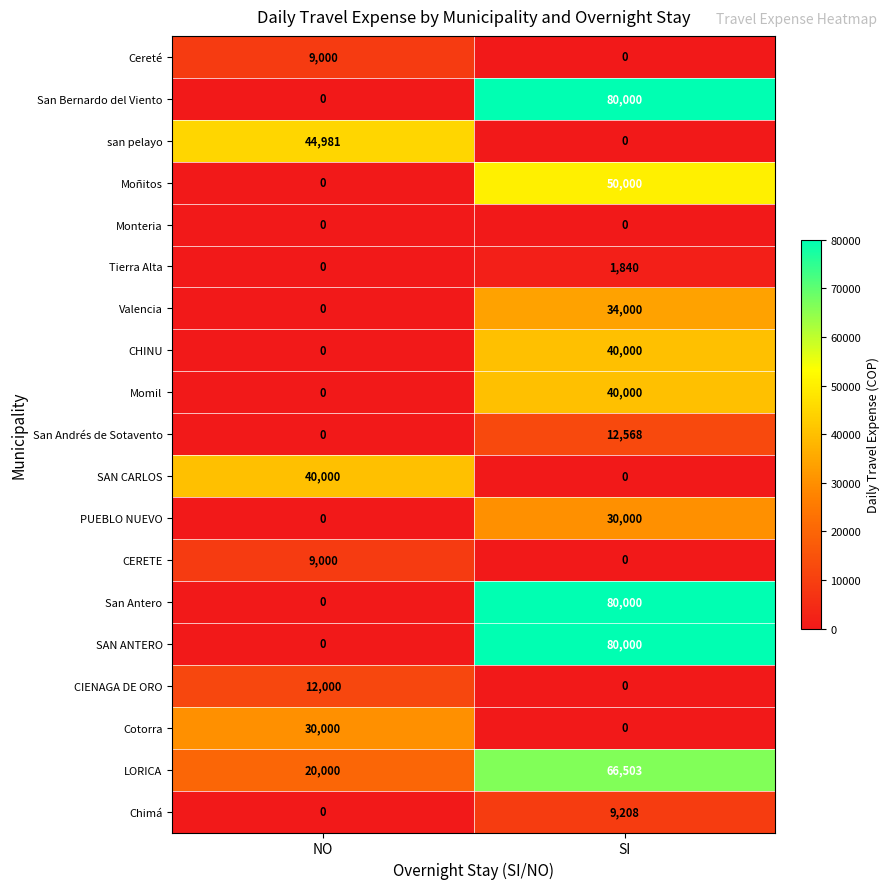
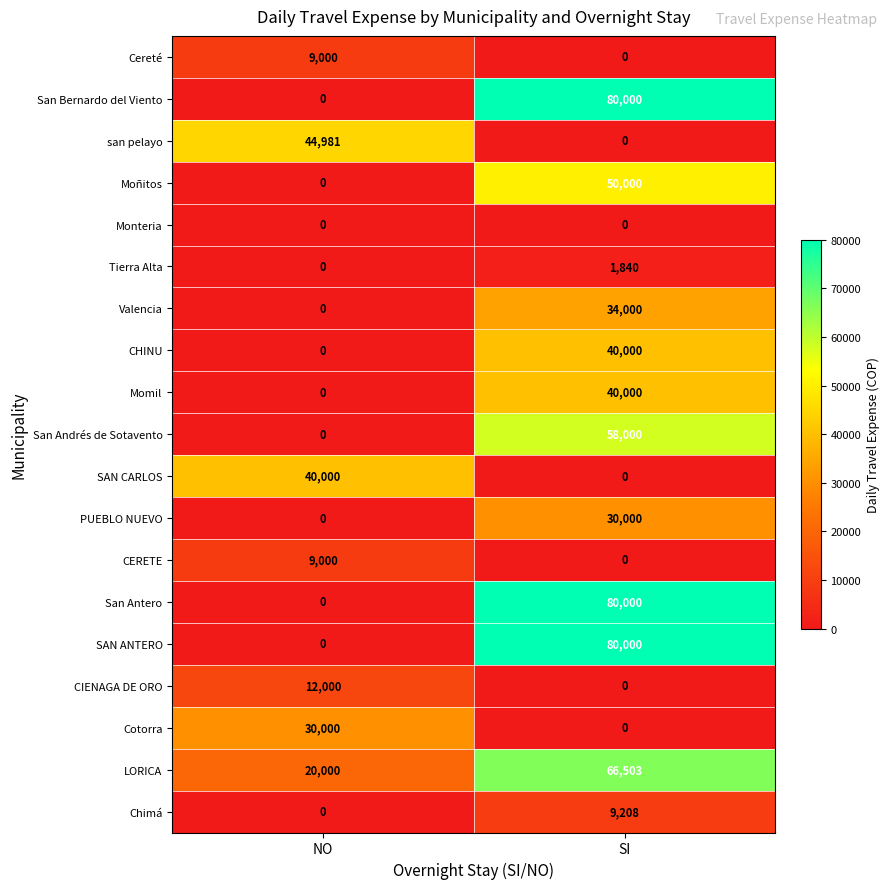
  {
    "Cereté": {
      "NO": "9,000",
      "SI": "0"
    },
    "San Bernardo del Viento": {
      "NO": "0",
      "SI": "80,000"
    },
    "san pelayo": {
      "NO": "44,981",
      "SI": "0"
    },
    "Moñitos": {
      "NO": "0",
      "SI": "50,000"
    },
    "Monteria": {
      "NO": "0",
      "SI": "0"
    },
    "Tierra Alta": {
      "NO": "0",
      "SI": "1,840"
    },
    "Valencia": {
      "NO": "0",
      "SI": "34,000"
    },
    "CHINU": {
      "NO": "0",
      "SI": "40,000"
    },
    "Momil": {
      "NO": "0",
      "SI": "40,000"
    },
    "San Andrés de Sotavento": {
      "NO": "0",
-     "SI": "12,568"
+     "SI": "58,000"
    },
    "SAN CARLOS": {
      "NO": "40,000",
      "SI": "0"
    },
    "PUEBLO NUEVO": {
      "NO": "0",
      "SI": "30,000"
    },
    "CERETE": {
      "NO": "9,000",
      "SI": "0"
    },
    "San Antero": {
      "NO": "0",
      "SI": "80,000"
    },
    "SAN ANTERO": {
      "NO": "0",
      "SI": "80,000"
    },
    "CIENAGA DE ORO": {
      "NO": "12,000",
      "SI": "0"
    },
    "Cotorra": {
      "NO": "30,000",
      "SI": "0"
    },
    "LORICA": {
      "NO": "20,000",
      "SI": "66,503"
    },
    "Chimá": {
      "NO": "0",
      "SI": "9,208"
    }
  }
